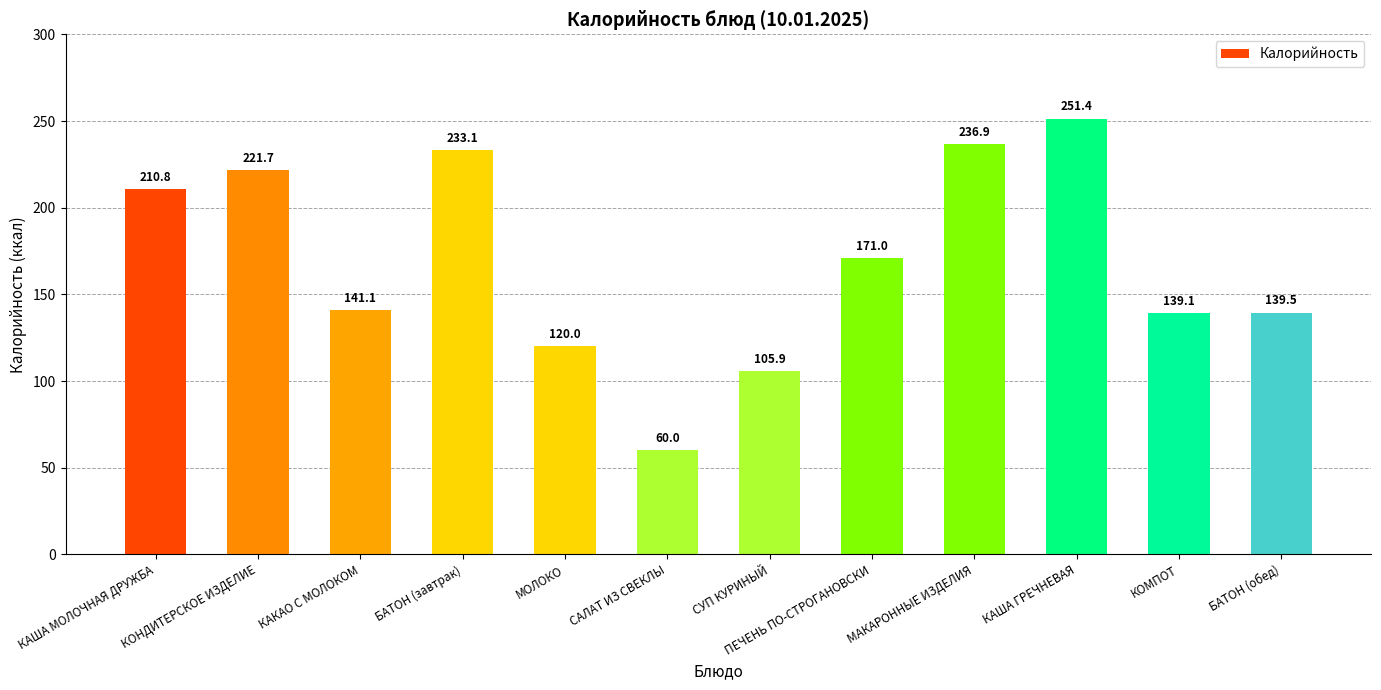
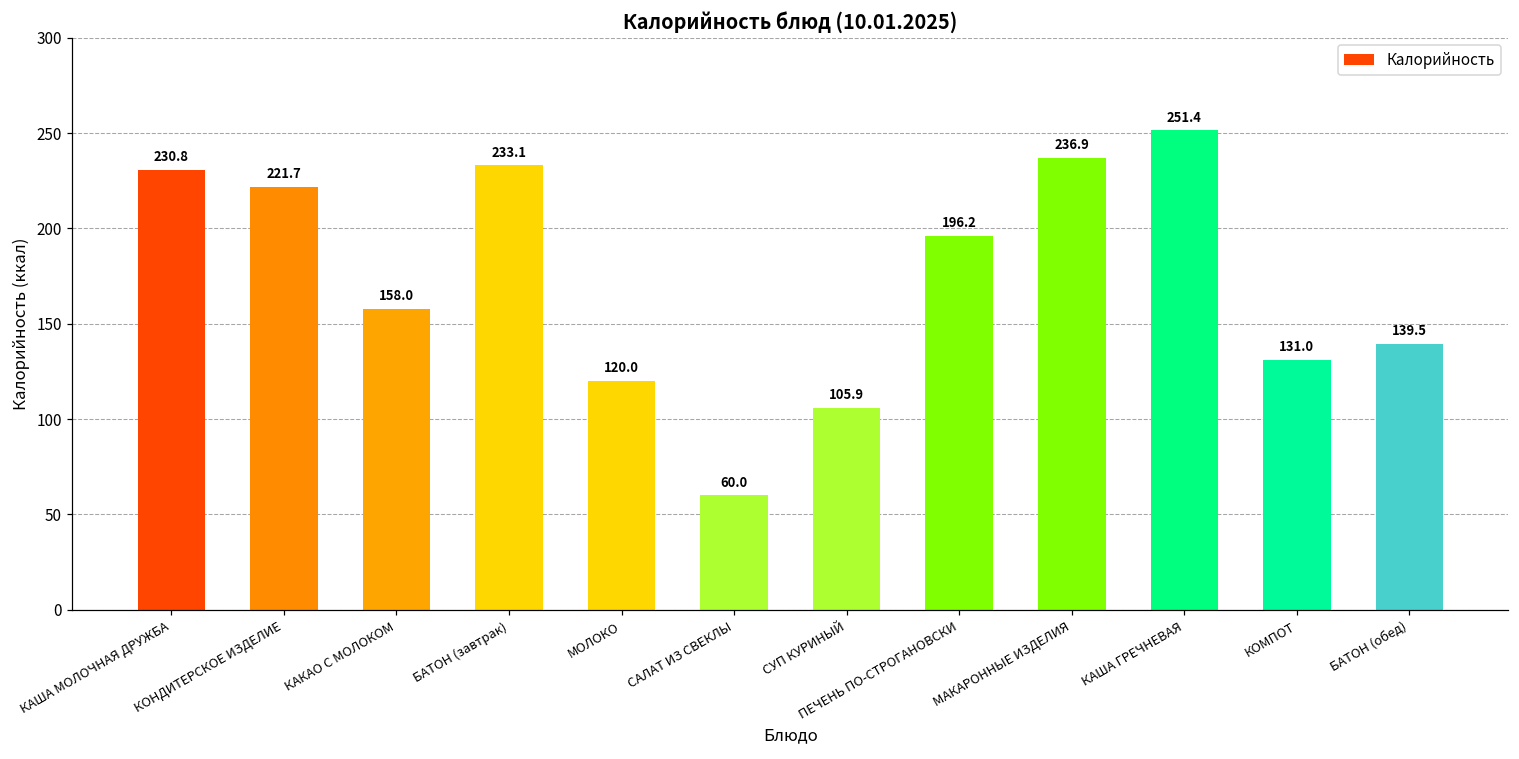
  {
-   "КАША МОЛОЧНАЯ ДРУЖБА": 210.8,
+   "КАША МОЛОЧНАЯ ДРУЖБА": 230.8,
    "КОНДИТЕРСКОЕ ИЗДЕЛИЕ": 221.7,
-   "КАКАО С МОЛОКОМ": 141.1,
+   "КАКАО С МОЛОКОМ": 158.0,
    "БАТОН (завтрак)": 233.1,
    "МОЛОКО": 120.0,
    "САЛАТ ИЗ СВЕКЛЫ": 60.0,
    "СУП КУРИНЫЙ": 105.9,
-   "ПЕЧЕНЬ ПО-СТРОГАНОВСКИ": 171.0,
+   "ПЕЧЕНЬ ПО-СТРОГАНОВСКИ": 196.2,
    "МАКАРОННЫЕ ИЗДЕЛИЯ": 236.9,
    "КАША ГРЕЧНЕВАЯ": 251.4,
-   "КОМПОТ": 139.1,
+   "КОМПОТ": 131.0,
    "БАТОН (обед)": 139.5
  }
